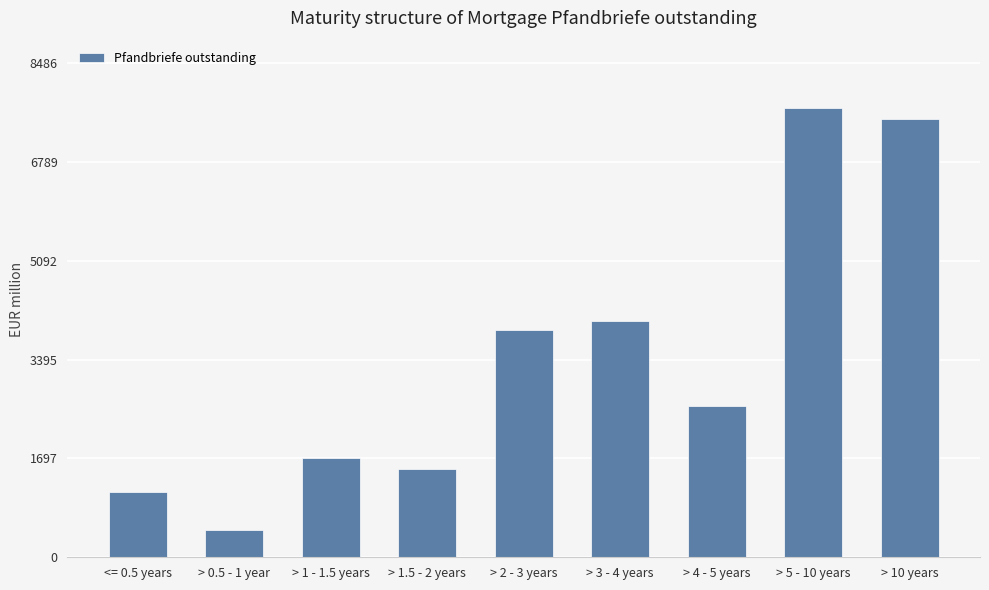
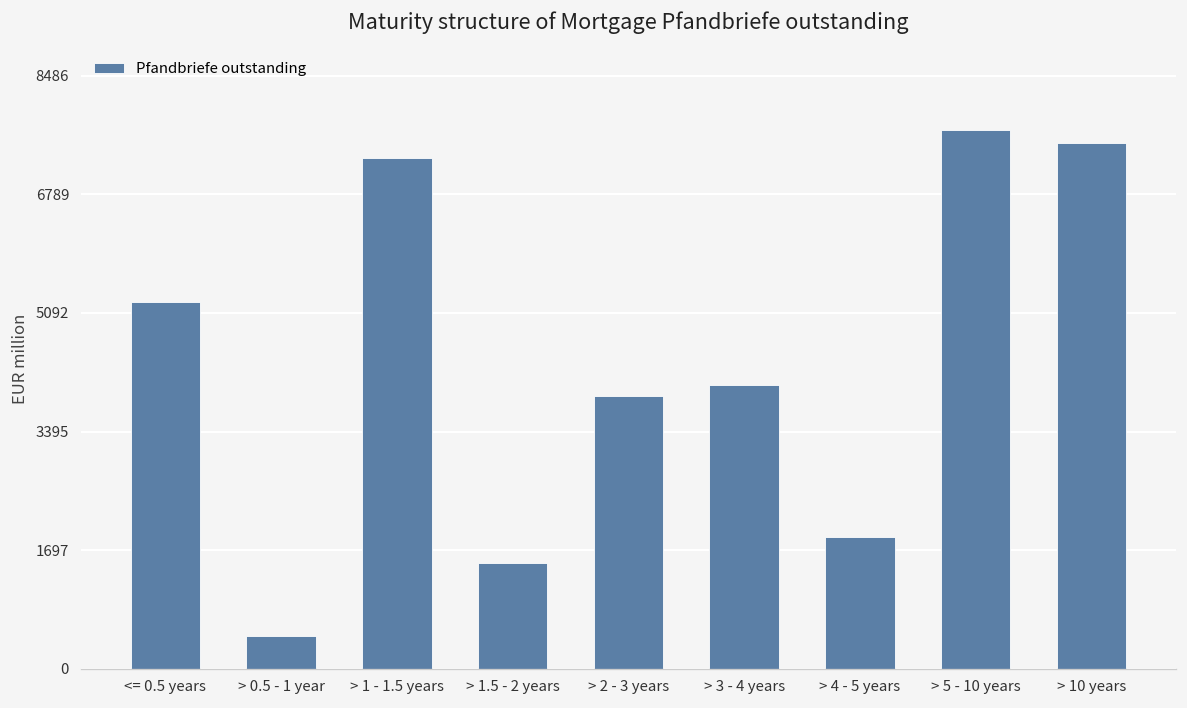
  {
-   "<= 0.5 years": 1100,
+   "<= 0.5 years": 5200,
    "> 0.5 - 1 year": 500,
-   "> 1 - 1.5 years": 1700,
+   "> 1 - 1.5 years": 7300,
    "> 1.5 - 2 years": 1500,
    "> 2 - 3 years": 3900,
    "> 3 - 4 years": 4100,
-   "> 4 - 5 years": 2600,
+   "> 4 - 5 years": 1900,
    "> 5 - 10 years": 7700,
    "> 10 years": 7500
  }
